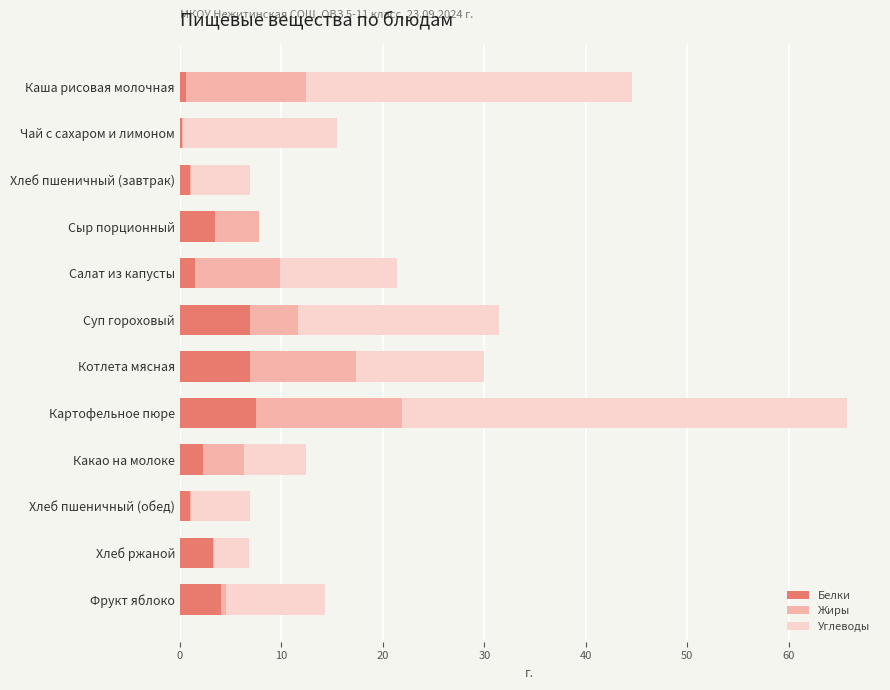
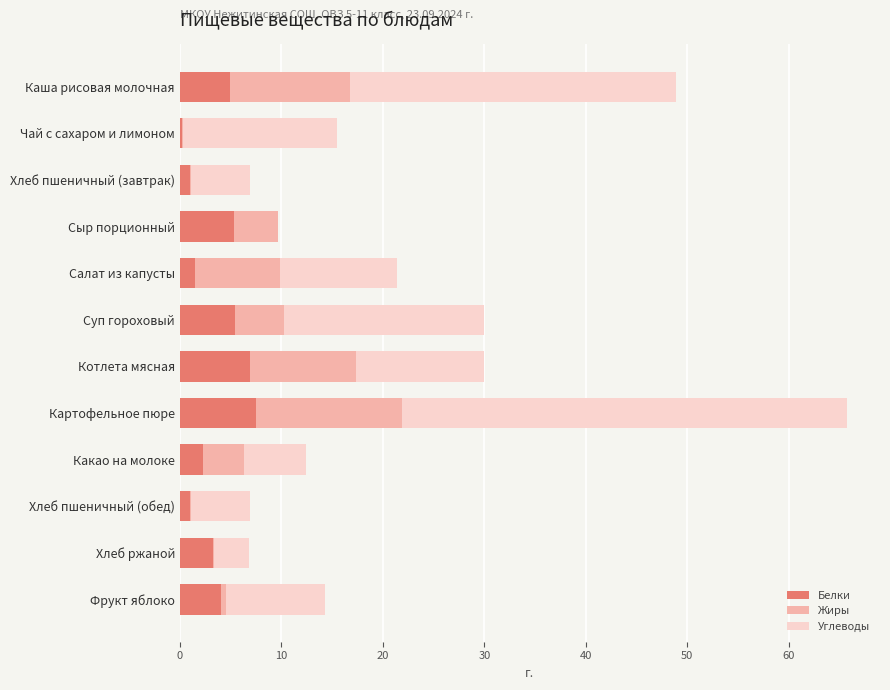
  {
    "Белки": {
-     "Каша рисовая молочная": 0.6,
+     "Каша рисовая молочная": 5.0,
      "Чай с сахаром и лимоном": 0.3,
      "Хлеб пшеничный (завтрак)": 1.0,
-     "Сыр порционный": 3.5,
+     "Сыр порционный": 5.4,
      "Салат из капусты": 1.5,
-     "Суп гороховый": 6.9,
+     "Суп гороховый": 5.5,
      "Котлета мясная": 6.9,
      "Картофельное пюре": 7.5,
      "Какао на молоке": 2.3,
      "Хлеб пшеничный (обед)": 1.0,
      "Хлеб ржаной": 3.3,
      "Фрукт яблоко": 4.1
    }
  }
